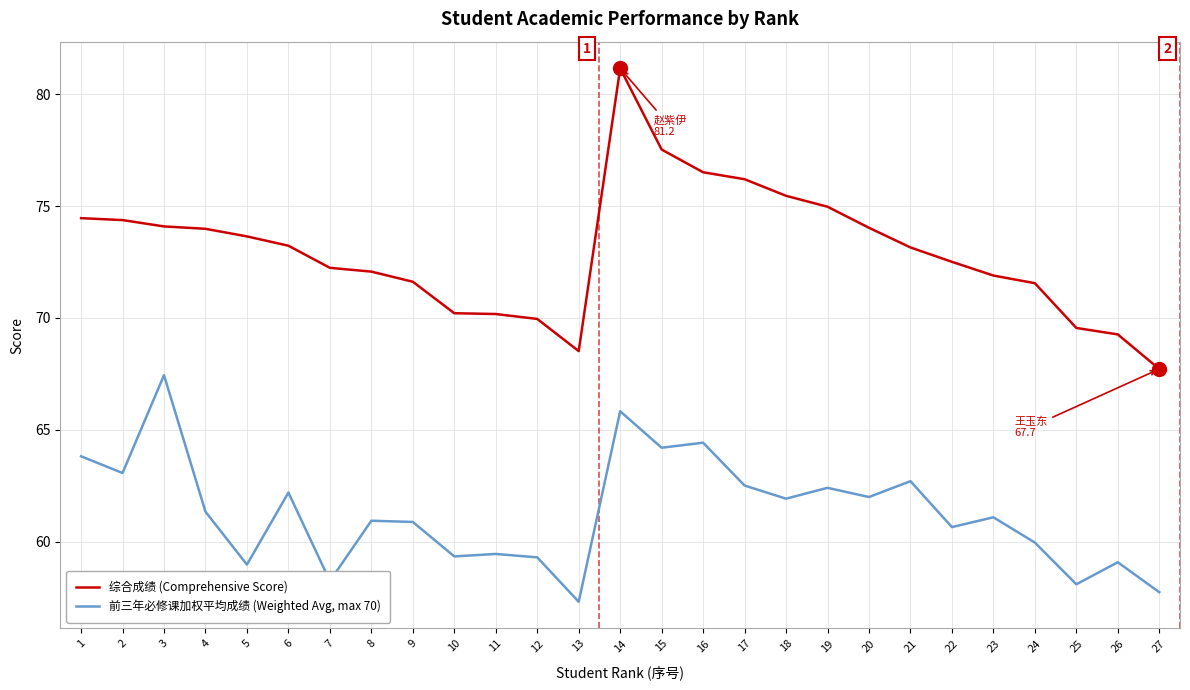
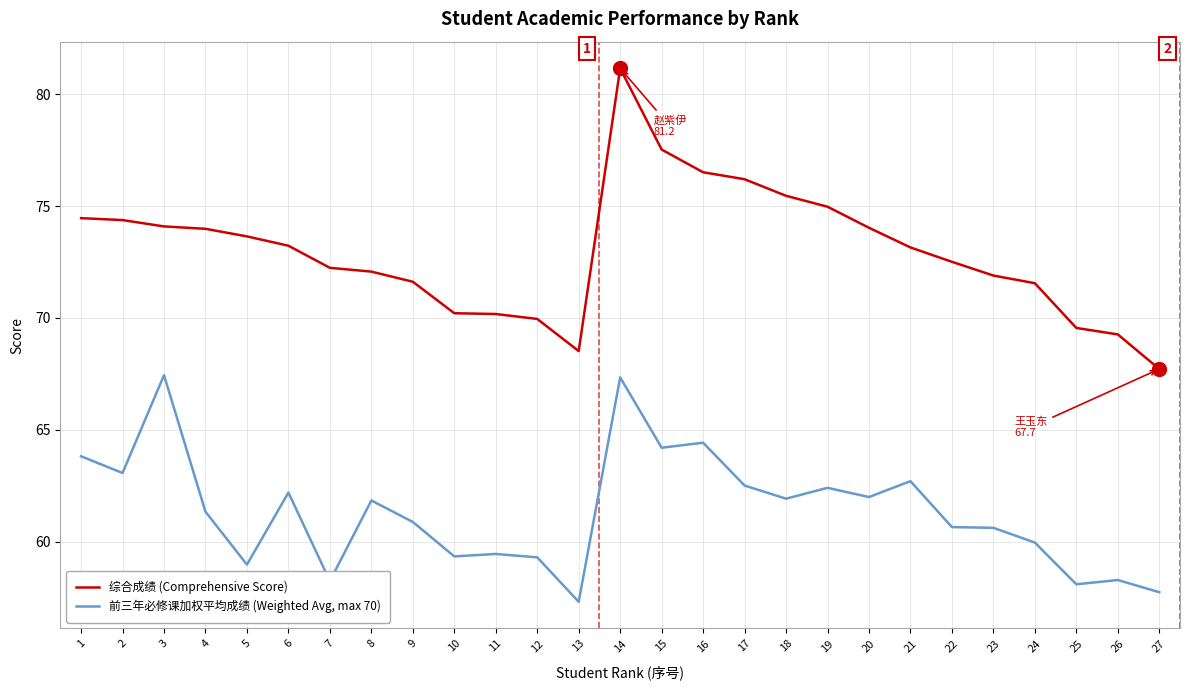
  {
    "前三年必修课加权平均成绩 (Weighted Avg, max 70)": {
      "1": 63.8,
      "2": 63.1,
      "3": 67.4,
      "4": 61.3,
      "5": 59.0,
      "6": 62.2,
-     "8": 60.9,
+     "8": 61.8,
      "9": 60.9,
      "10": 59.3,
      "11": 59.4,
      "12": 59.3,
      "13": 57.3,
-     "14": 65.8,
+     "14": 67.3,
      "15": 64.2,
      "16": 64.4,
      "17": 62.5,
      "18": 61.9,
      "19": 62.4,
      "20": 62.0,
      "21": 62.7,
      "22": 60.6,
-     "23": 61.1,
+     "23": 60.6,
      "24": 60.0,
      "25": 58.1,
-     "26": 59.1,
+     "26": 58.3,
      "27": 57.7
    }
  }
